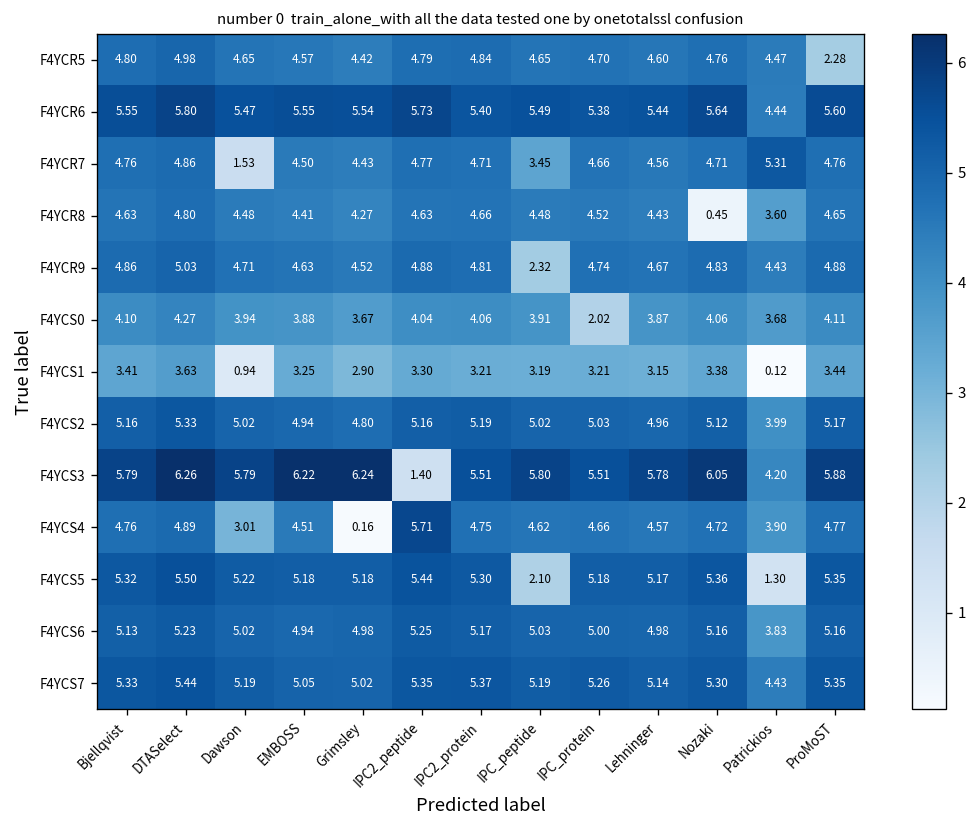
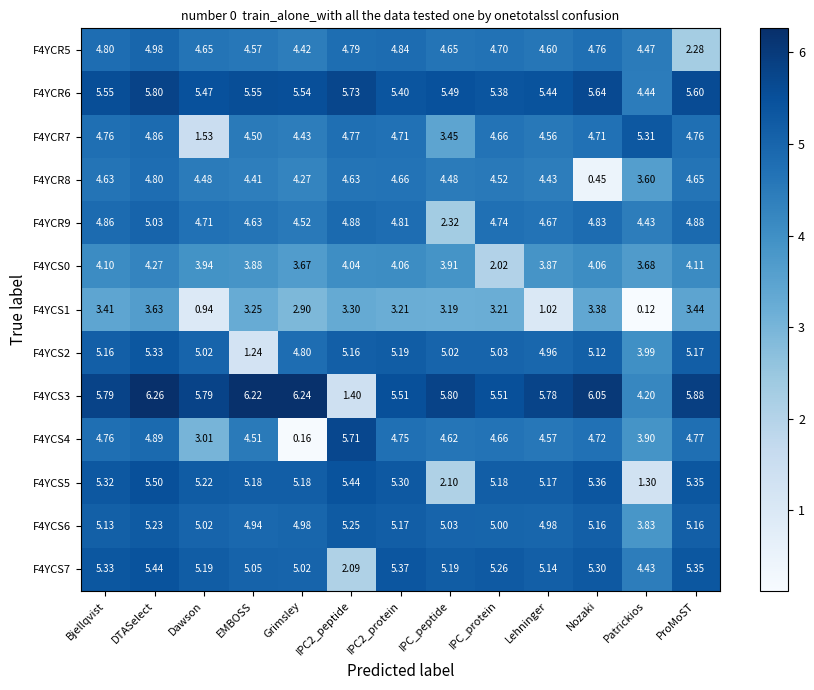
  {
    "F4YCR5": {
      "Bjellqvist": 4.80,
      "DTASelect": 4.98,
      "Dawson": 4.65,
      "EMBOSS": 4.57,
      "Grimsley": 4.42,
      "IPC2_peptide": 4.79,
      "IPC2_protein": 4.84,
      "IPC_peptide": 4.65,
      "IPC_protein": 4.70,
      "Lehninger": 4.60,
      "Nozaki": 4.76,
      "Patrickios": 4.47,
      "ProMoST": 2.28
    },
    "F4YCR6": {
      "Bjellqvist": 5.55,
      "DTASelect": 5.80,
      "Dawson": 5.47,
      "EMBOSS": 5.55,
      "Grimsley": 5.54,
      "IPC2_peptide": 5.73,
      "IPC2_protein": 5.40,
      "IPC_peptide": 5.49,
      "IPC_protein": 5.38,
      "Lehninger": 5.44,
      "Nozaki": 5.64,
      "Patrickios": 4.44,
      "ProMoST": 5.60
    },
    "F4YCR7": {
      "Bjellqvist": 4.76,
      "DTASelect": 4.86,
      "Dawson": 1.53,
      "EMBOSS": 4.50,
      "Grimsley": 4.43,
      "IPC2_peptide": 4.77,
      "IPC2_protein": 4.71,
      "IPC_peptide": 3.45,
      "IPC_protein": 4.66,
      "Lehninger": 4.56,
      "Nozaki": 4.71,
      "Patrickios": 5.31,
      "ProMoST": 4.76
    },
    "F4YCR8": {
      "Bjellqvist": 4.63,
      "DTASelect": 4.80,
      "Dawson": 4.48,
      "EMBOSS": 4.41,
      "Grimsley": 4.27,
      "IPC2_peptide": 4.63,
      "IPC2_protein": 4.66,
      "IPC_peptide": 4.48,
      "IPC_protein": 4.52,
      "Lehninger": 4.43,
      "Nozaki": 0.45,
      "Patrickios": 3.60,
      "ProMoST": 4.65
    },
    "F4YCR9": {
      "Bjellqvist": 4.86,
      "DTASelect": 5.03,
      "Dawson": 4.71,
      "EMBOSS": 4.63,
      "Grimsley": 4.52,
      "IPC2_peptide": 4.88,
      "IPC2_protein": 4.81,
      "IPC_peptide": 2.32,
      "IPC_protein": 4.74,
      "Lehninger": 4.67,
      "Nozaki": 4.83,
      "Patrickios": 4.43,
      "ProMoST": 4.88
    },
    "F4YCS0": {
      "Bjellqvist": 4.10,
      "DTASelect": 4.27,
      "Dawson": 3.94,
      "EMBOSS": 3.88,
      "Grimsley": 3.67,
      "IPC2_peptide": 4.04,
      "IPC2_protein": 4.06,
      "IPC_peptide": 3.91,
      "IPC_protein": 2.02,
      "Lehninger": 3.87,
      "Nozaki": 4.06,
      "Patrickios": 3.68,
      "ProMoST": 4.11
    },
    "F4YCS1": {
      "Bjellqvist": 3.41,
      "DTASelect": 3.63,
      "Dawson": 0.94,
      "EMBOSS": 3.25,
      "Grimsley": 2.90,
      "IPC2_peptide": 3.30,
      "IPC2_protein": 3.21,
      "IPC_peptide": 3.19,
      "IPC_protein": 3.21,
-     "Lehninger": 3.15,
+     "Lehninger": 1.02,
      "Nozaki": 3.38,
      "Patrickios": 0.12,
      "ProMoST": 3.44
    },
    "F4YCS2": {
      "Bjellqvist": 5.16,
      "DTASelect": 5.33,
      "Dawson": 5.02,
-     "EMBOSS": 4.94,
+     "EMBOSS": 1.24,
      "Grimsley": 4.80,
      "IPC2_peptide": 5.16,
      "IPC2_protein": 5.19,
      "IPC_peptide": 5.02,
      "IPC_protein": 5.03,
      "Lehninger": 4.96,
      "Nozaki": 5.12,
      "Patrickios": 3.99,
      "ProMoST": 5.17
    },
    "F4YCS3": {
      "Bjellqvist": 5.79,
      "DTASelect": 6.26,
      "Dawson": 5.79,
      "EMBOSS": 6.22,
      "Grimsley": 6.24,
      "IPC2_peptide": 1.40,
      "IPC2_protein": 5.51,
      "IPC_peptide": 5.80,
      "IPC_protein": 5.51,
      "Lehninger": 5.78,
      "Nozaki": 6.05,
      "Patrickios": 4.20,
      "ProMoST": 5.88
    },
    "F4YCS4": {
      "Bjellqvist": 4.76,
      "DTASelect": 4.89,
      "Dawson": 3.01,
      "EMBOSS": 4.51,
      "Grimsley": 0.16,
      "IPC2_peptide": 5.71,
      "IPC2_protein": 4.75,
      "IPC_peptide": 4.62,
      "IPC_protein": 4.66,
      "Lehninger": 4.57,
      "Nozaki": 4.72,
      "Patrickios": 3.90,
      "ProMoST": 4.77
    },
    "F4YCS5": {
      "Bjellqvist": 5.32,
      "DTASelect": 5.50,
      "Dawson": 5.22,
      "EMBOSS": 5.18,
      "Grimsley": 5.18,
      "IPC2_peptide": 5.44,
      "IPC2_protein": 5.30,
      "IPC_peptide": 2.10,
      "IPC_protein": 5.18,
      "Lehninger": 5.17,
      "Nozaki": 5.36,
      "Patrickios": 1.30,
      "ProMoST": 5.35
    },
    "F4YCS6": {
      "Bjellqvist": 5.13,
      "DTASelect": 5.23,
      "Dawson": 5.02,
      "EMBOSS": 4.94,
      "Grimsley": 4.98,
      "IPC2_peptide": 5.25,
      "IPC2_protein": 5.17,
      "IPC_peptide": 5.03,
      "IPC_protein": 5.00,
      "Lehninger": 4.98,
      "Nozaki": 5.16,
      "Patrickios": 3.83,
      "ProMoST": 5.16
    },
    "F4YCS7": {
      "Bjellqvist": 5.33,
      "DTASelect": 5.44,
      "Dawson": 5.19,
      "EMBOSS": 5.05,
      "Grimsley": 5.02,
-     "IPC2_peptide": 5.35,
+     "IPC2_peptide": 2.09,
      "IPC2_protein": 5.37,
      "IPC_peptide": 5.19,
      "IPC_protein": 5.26,
      "Lehninger": 5.14,
      "Nozaki": 5.30,
      "Patrickios": 4.43,
      "ProMoST": 5.35
    }
  }
